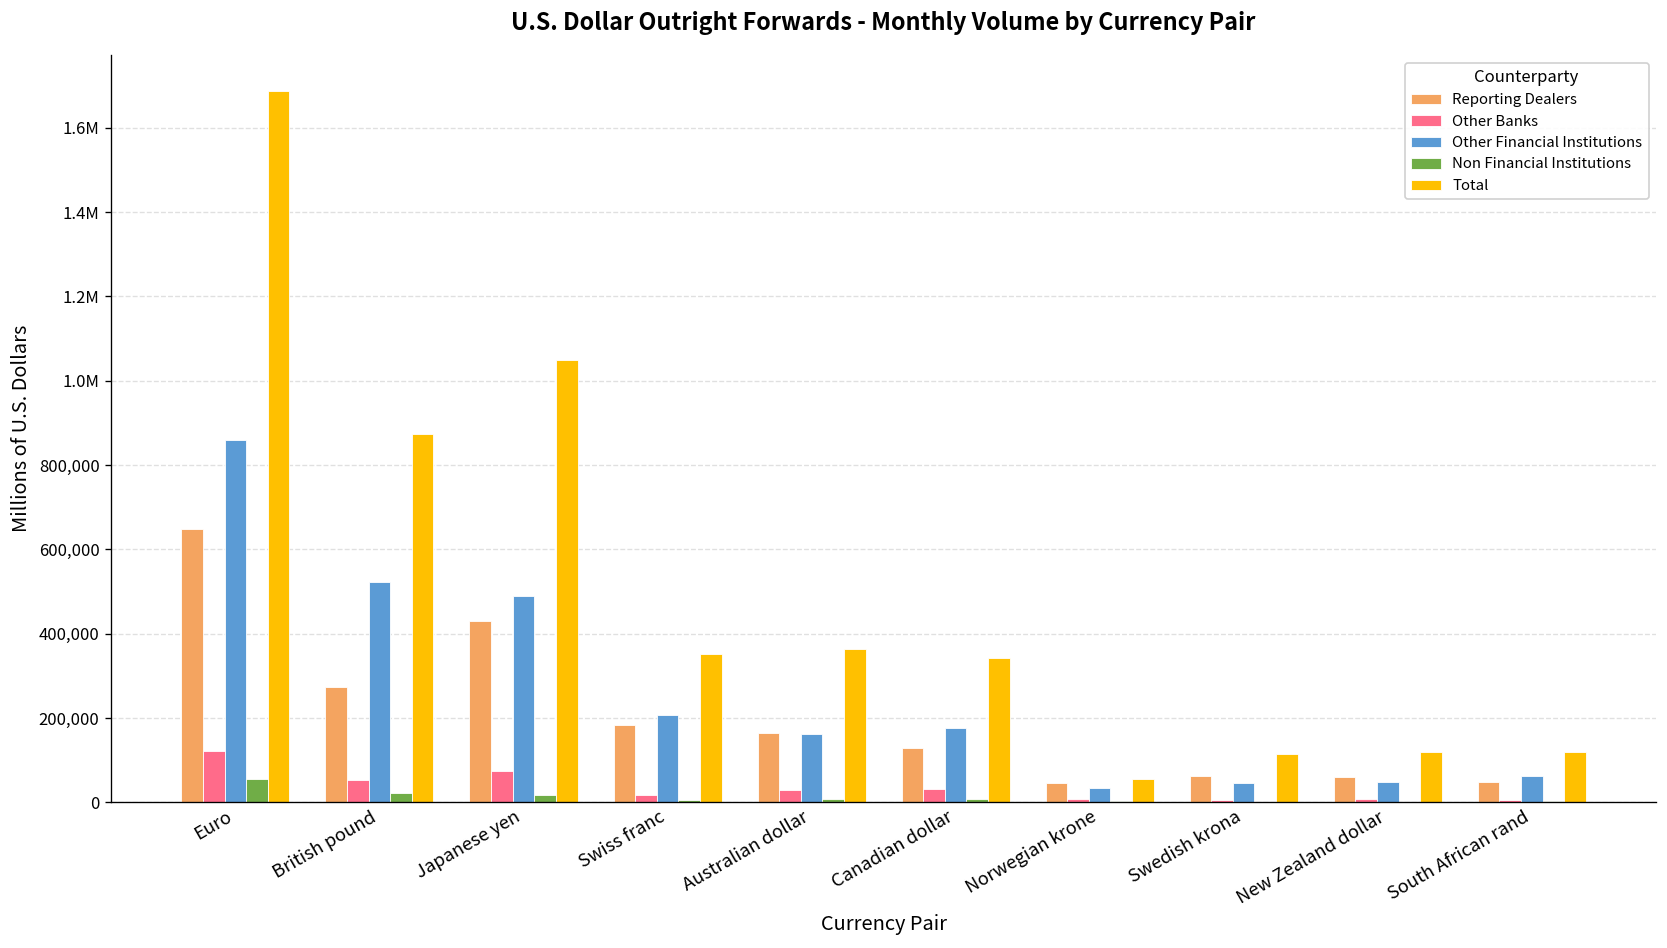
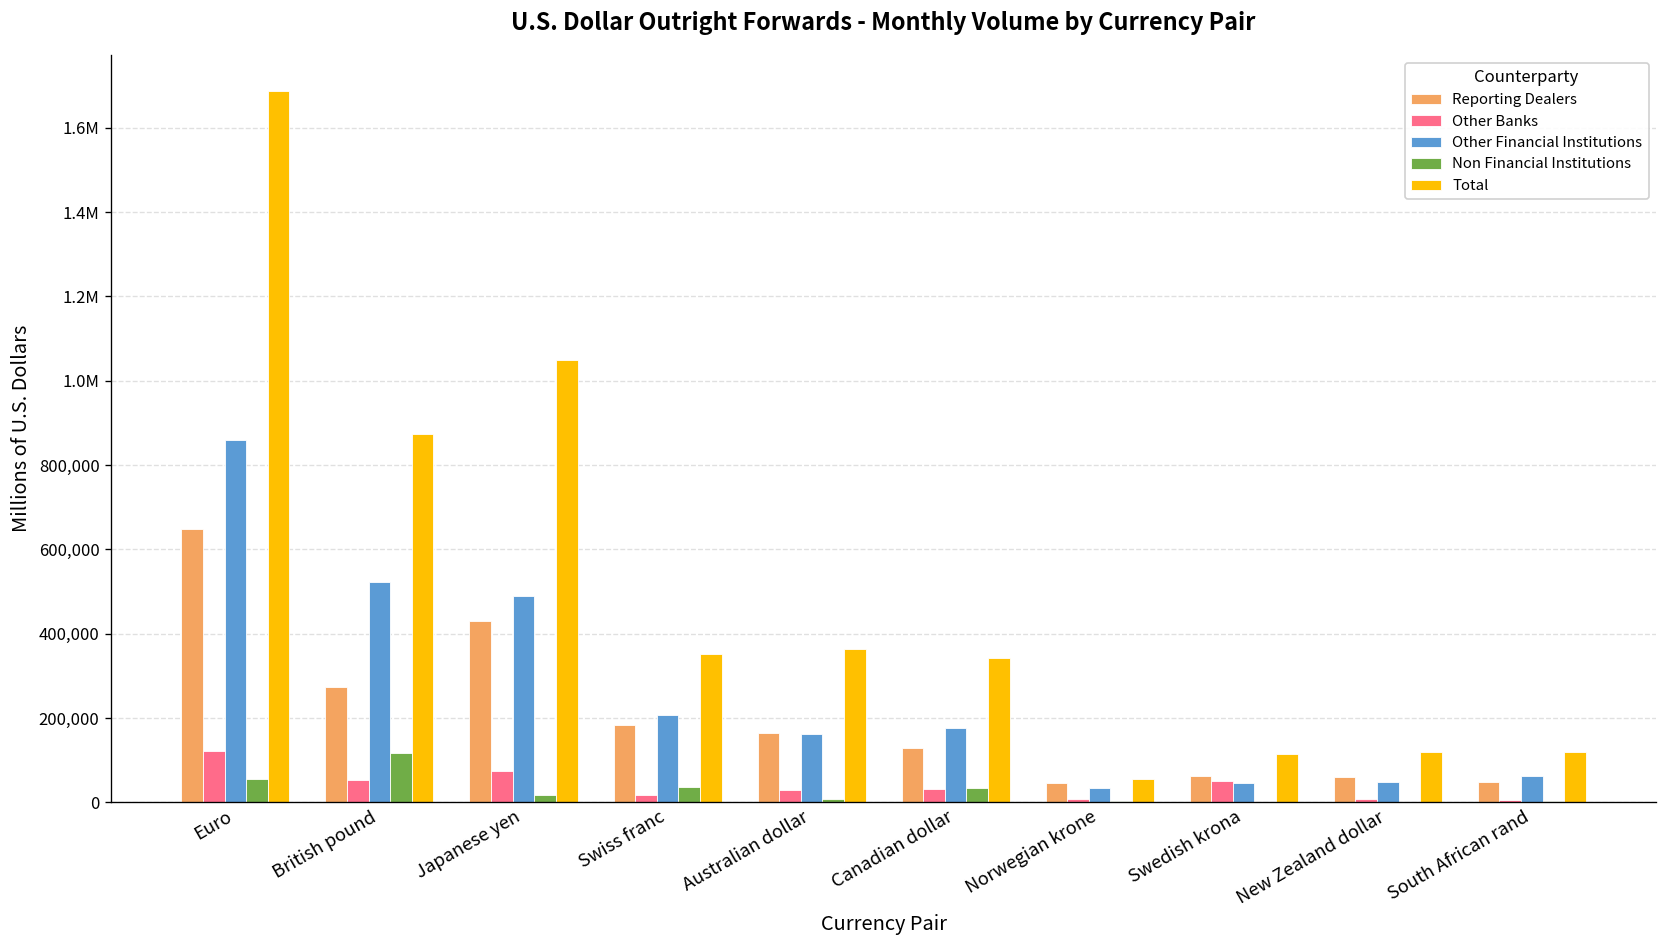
  {
    "Reporting Dealers": {
      "Euro": "650,000",
      "British pound": "270,000",
      "Japanese yen": "430,000",
      "Swiss franc": "180,000",
      "Australian dollar": "170,000",
      "Canadian dollar": "130,000",
      "Norwegian krone": "50,000",
      "Swedish krona": "60,000",
      "New Zealand dollar": "60,000",
      "South African rand": "50,000"
    },
    "Other Banks": {
      "Euro": "120,000",
      "British pound": "50,000",
      "Japanese yen": "80,000",
      "Swiss franc": "20,000",
      "Australian dollar": "30,000",
      "Canadian dollar": "30,000",
      "Norwegian krone": "10,000",
-     "Swedish krona": "10,000",
+     "Swedish krona": "50,000",
      "New Zealand dollar": "10,000"
    },
    "Other Financial Institutions": {
      "Euro": "860,000",
      "British pound": "520,000",
      "Japanese yen": "490,000",
      "Swiss franc": "210,000",
      "Australian dollar": "160,000",
      "Canadian dollar": "180,000",
      "Norwegian krone": "30,000",
      "Swedish krona": "50,000",
      "New Zealand dollar": "50,000",
      "South African rand": "60,000"
    },
    "Non Financial Institutions": {
      "Euro": "60,000",
-     "British pound": "20,000",
+     "British pound": "120,000",
      "Japanese yen": "20,000",
-     "Swiss franc": "0",
+     "Swiss franc": "40,000",
      "Australian dollar": "10,000",
-     "Canadian dollar": "10,000"
+     "Canadian dollar": "30,000"
    },
    "Total": {
      "Euro": "1,690,000",
      "British pound": "870,000",
      "Japanese yen": "1,050,000",
      "Swiss franc": "350,000",
      "Australian dollar": "360,000",
      "Canadian dollar": "340,000",
      "Norwegian krone": "60,000",
      "Swedish krona": "120,000",
      "New Zealand dollar": "120,000",
      "South African rand": "120,000"
    }
  }
